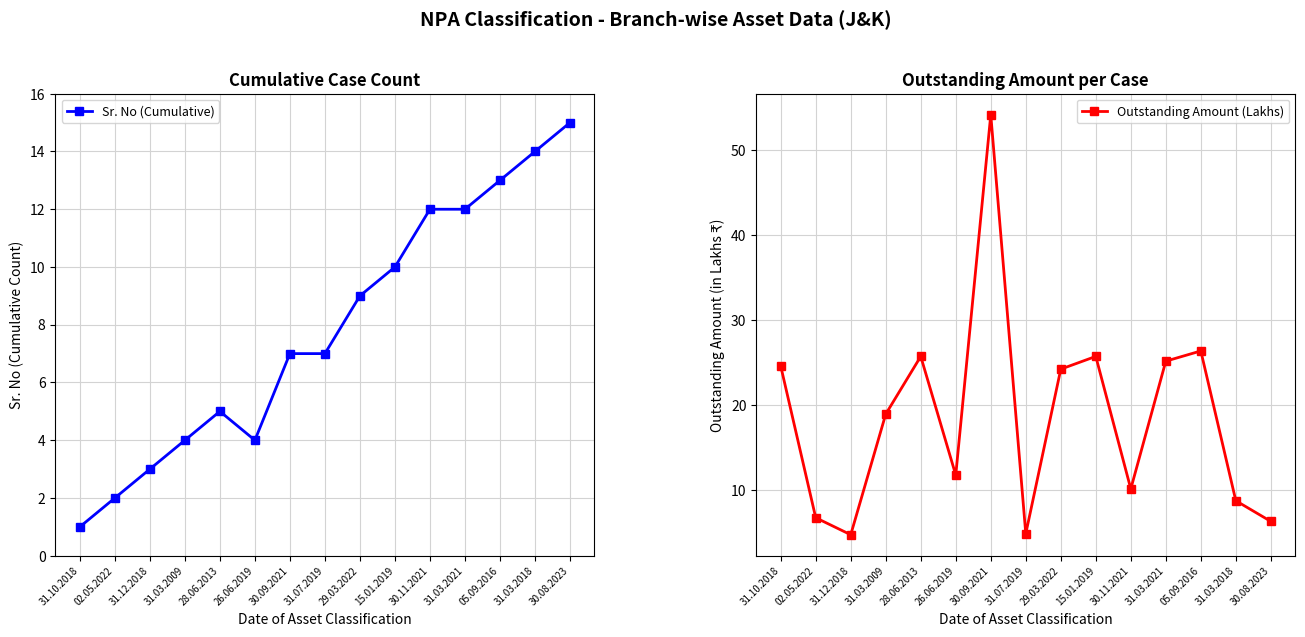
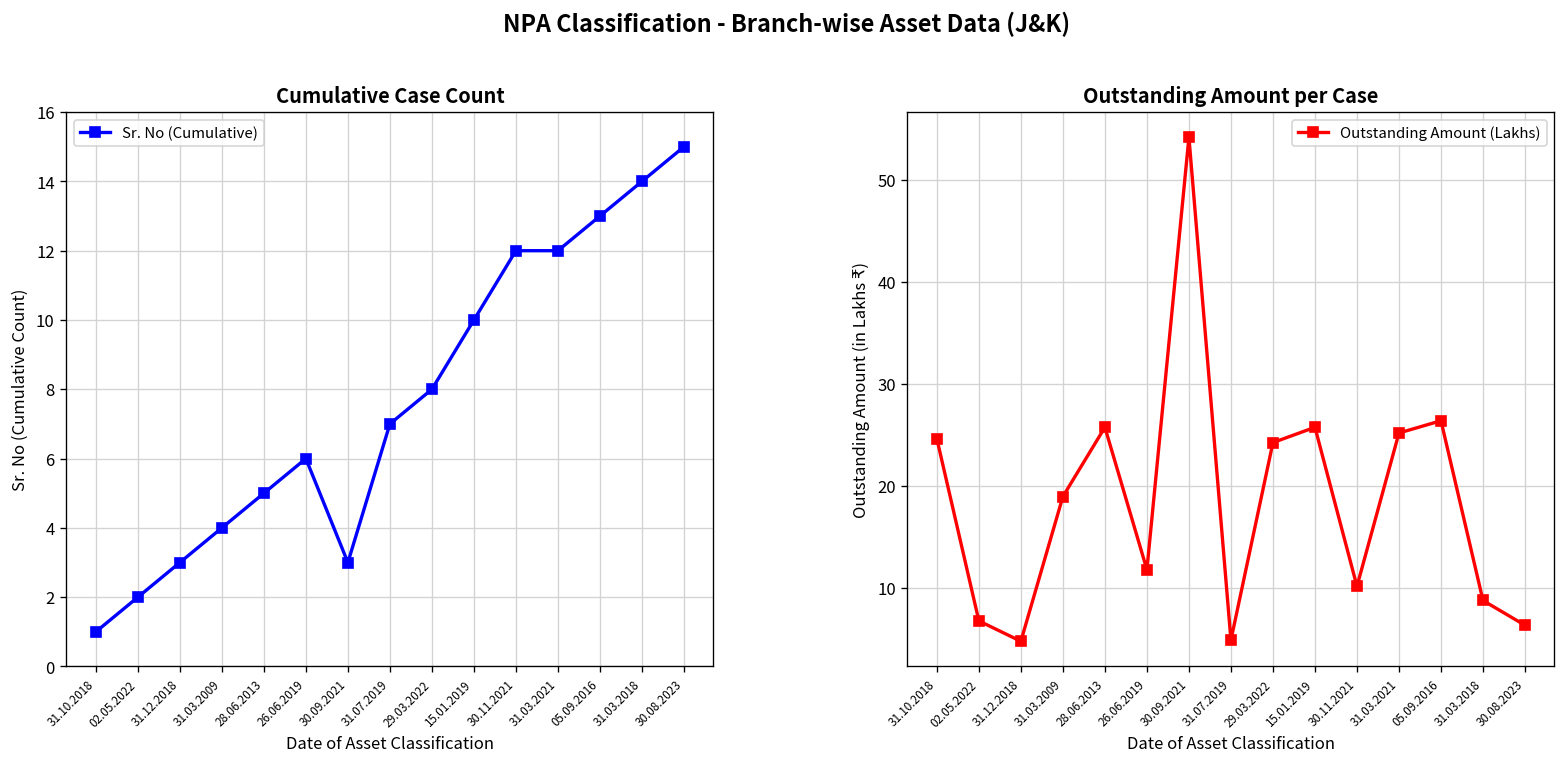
  {
    "Cumulative Case Count": {
      "31.10.2018": 1,
      "02.05.2022": 2,
      "31.12.2018": 3,
      "31.03.2009": 4,
      "28.06.2013": 5,
-     "26.06.2019": 4,
-     "30.09.2021": 7,
+     "26.06.2019": 6,
+     "30.09.2021": 3,
      "31.07.2019": 7,
-     "29.03.2022": 9,
+     "29.03.2022": 8,
      "15.01.2019": 10,
      "30.11.2021": 12,
      "31.03.2021": 12,
      "05.09.2016": 13,
      "31.03.2018": 14,
      "30.08.2023": 15
    },
    "Outstanding Amount per Case": {
      "31.10.2018": 25,
      "02.05.2022": 7,
      "31.12.2018": 5,
      "31.03.2009": 19,
      "28.06.2013": 26,
      "26.06.2019": 12,
      "30.09.2021": 54,
      "31.07.2019": 5,
      "29.03.2022": 24,
      "15.01.2019": 26,
      "30.11.2021": 10,
      "31.03.2021": 25,
      "05.09.2016": 26,
      "31.03.2018": 9,
      "30.08.2023": 6
    }
  }
